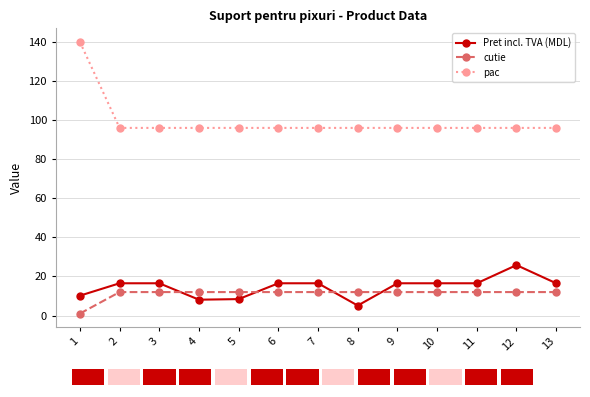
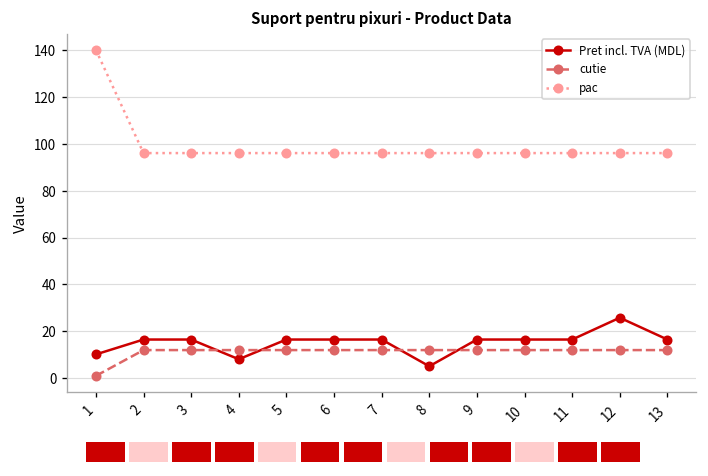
  {
    "Pret incl. TVA (MDL)": {
      "1": 10,
      "2": 17,
      "3": 17,
      "4": 8,
-     "5": 8,
+     "5": 17,
      "6": 17,
      "7": 17,
      "8": 5,
      "9": 17,
      "10": 17,
      "11": 17,
      "12": 26,
      "13": 17
    },
    "cutie": {
      "1": 1,
      "2": 12,
      "3": 12,
      "4": 12,
      "5": 12,
      "6": 12,
      "7": 12,
      "8": 12,
      "9": 12,
      "10": 12,
      "11": 12,
      "12": 12,
      "13": 12
    },
    "pac": {
      "1": 140,
      "2": 96,
      "3": 96,
      "4": 96,
      "5": 96,
      "6": 96,
      "7": 96,
      "8": 96,
      "9": 96,
      "10": 96,
      "11": 96,
      "12": 96,
      "13": 96
    }
  }
